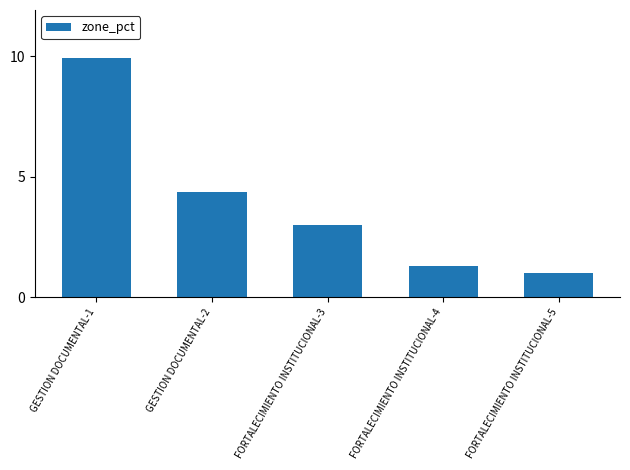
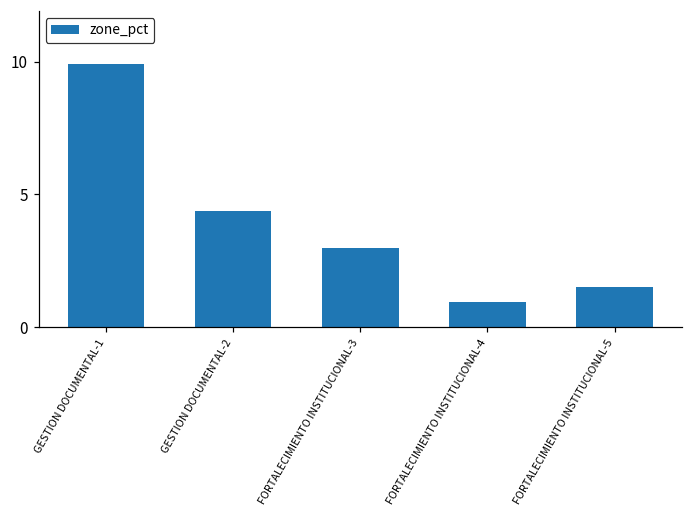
  {
    "GESTION DOCUMENTAL-1": 9.9,
    "GESTION DOCUMENTAL-2": 4.4,
    "FORTALECIMIENTO INSTITUCIONAL-3": 3.0,
-   "FORTALECIMIENTO INSTITUCIONAL-4": 1.3,
-   "FORTALECIMIENTO INSTITUCIONAL-5": 1.0
+   "FORTALECIMIENTO INSTITUCIONAL-4": 1.0,
+   "FORTALECIMIENTO INSTITUCIONAL-5": 1.5
  }
